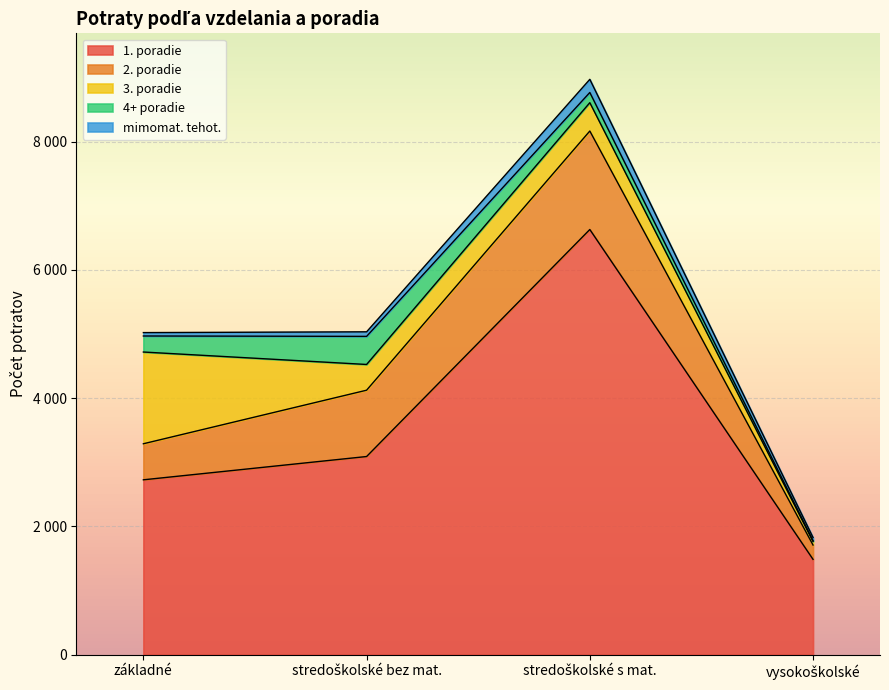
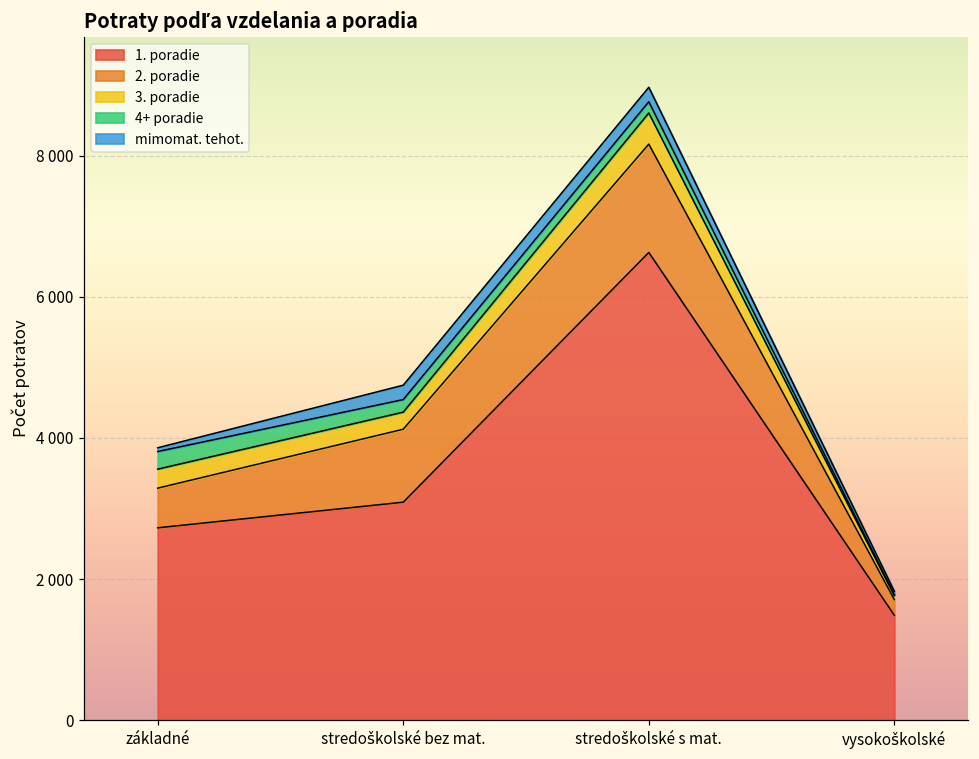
  {
    "3. poradie": {
-     "základné": 1400,
-     "stredoškolské bez mat.": 400,
+     "základné": 300,
+     "stredoškolské bez mat.": 200,
      "stredoškolské s mat.": 400
    },
    "4+ poradie": {
      "základné": 300,
-     "stredoškolské bez mat.": 400,
+     "stredoškolské bez mat.": 200,
      "stredoškolské s mat.": 200
    },
    "mimomat. tehot.": {
      "základné": 100,
-     "stredoškolské bez mat.": 100,
+     "stredoškolské bez mat.": 200,
      "stredoškolské s mat.": 200,
      "vysokoškolské": 0
    }
  }
